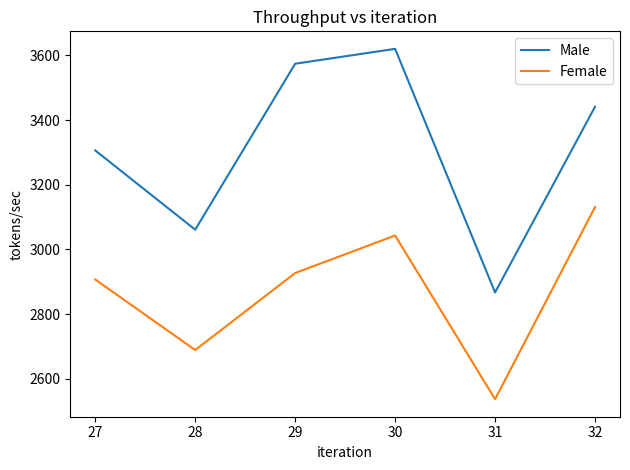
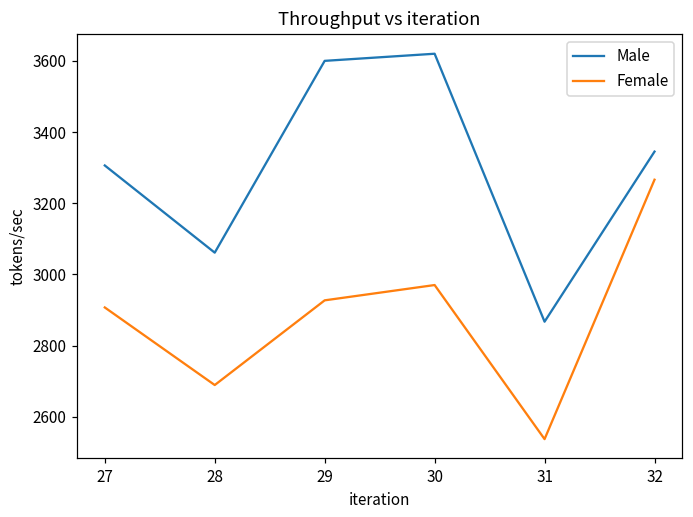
  {
    "Male": {
      "27": 3310,
      "28": 3060,
-     "29": 3570,
+     "29": 3600,
      "30": 3620,
      "31": 2870,
-     "32": 3440
+     "32": 3350
    },
    "Female": {
      "27": 2910,
      "28": 2690,
      "29": 2930,
-     "30": 3040,
+     "30": 2970,
      "31": 2540,
-     "32": 3130
+     "32": 3270
    }
  }
